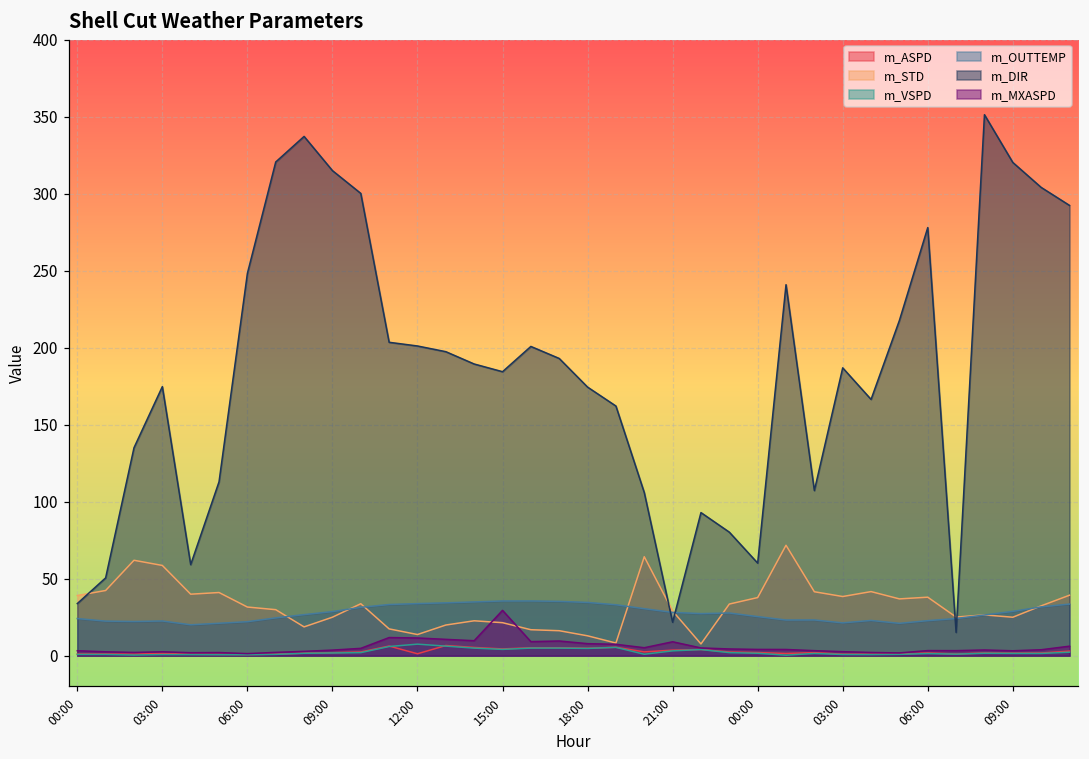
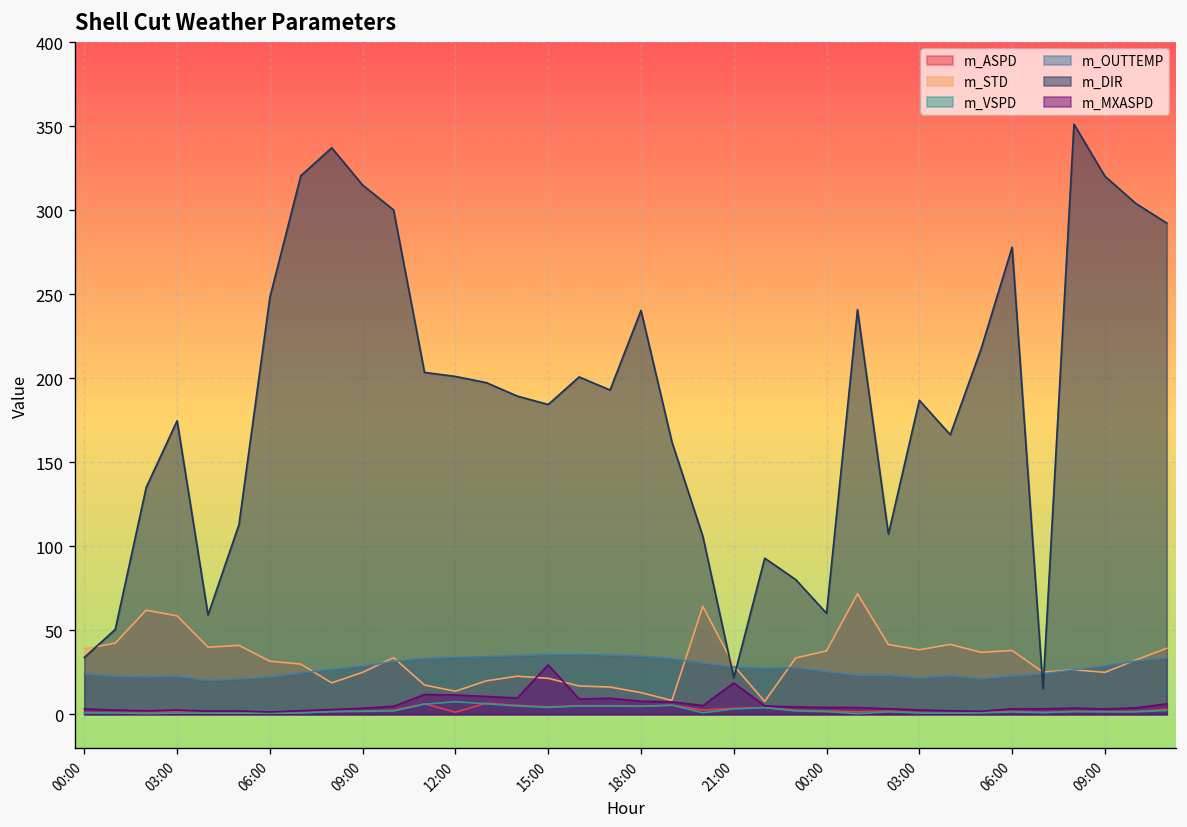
  {
    "m_ASPD": {
      "12:00": 1
    },
    "m_STD": {
      "12:00": 14,
      "15:00": 21,
      "18:00": 13
    },
    "m_DIR": {
      "12:00": 201,
      "15:00": 184,
-     "18:00": 174,
+     "18:00": 240,
      "21:00": 22
    },
    "m_MXASPD": {
      "12:00": 11,
      "15:00": 29,
      "18:00": 8,
-     "21:00": 9
+     "21:00": 19
    }
  }
